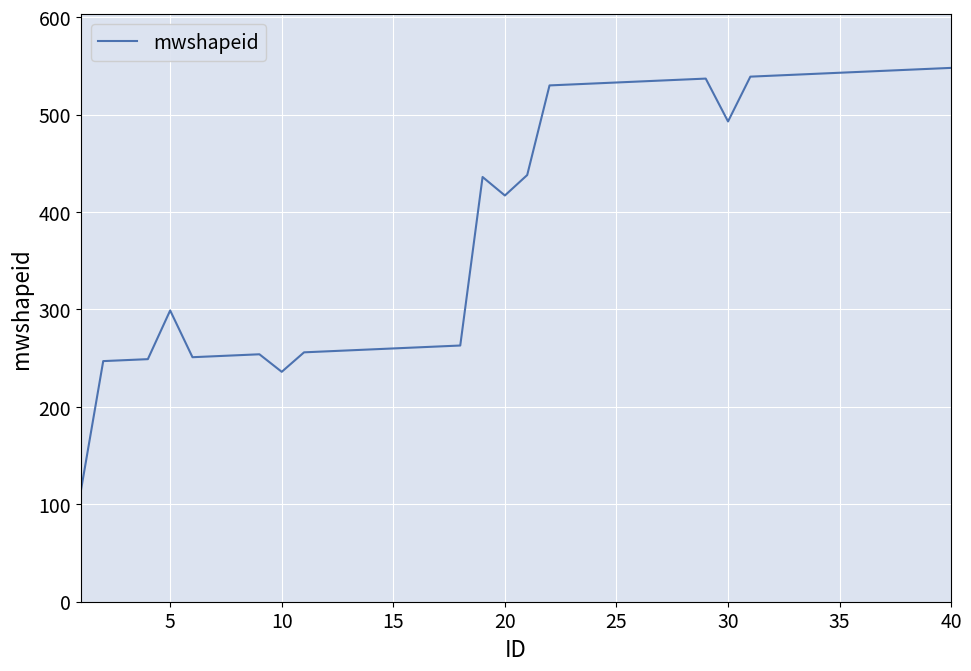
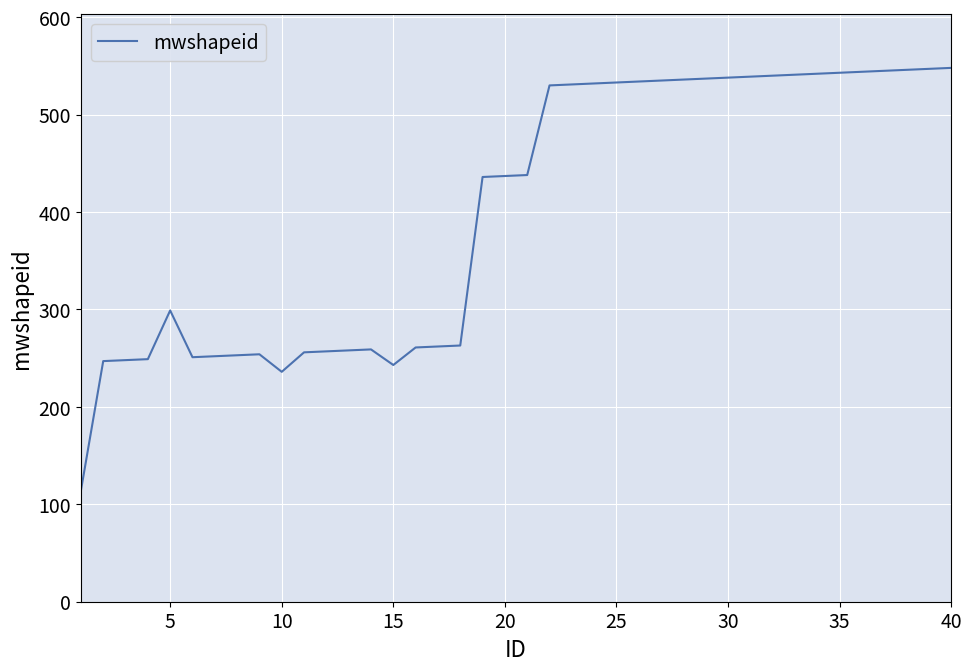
  {
    "5": 300,
    "10": 240,
-   "15": 260,
-   "20": 420,
+   "15": 240,
+   "20": 440,
    "25": 530,
-   "30": 490,
+   "30": 540,
    "35": 540,
    "40": 550
  }
